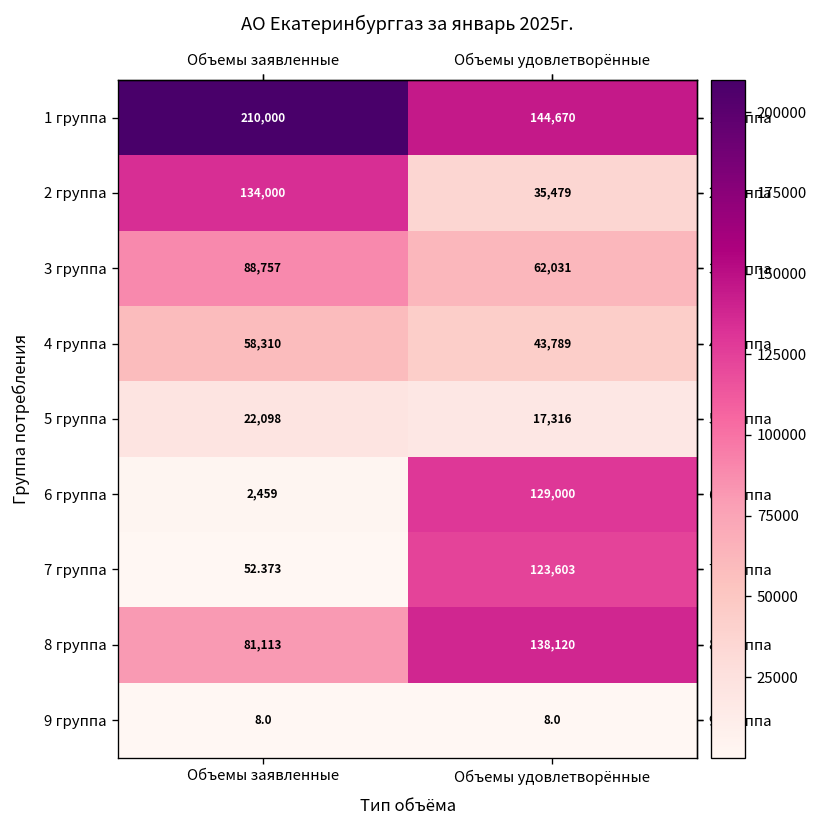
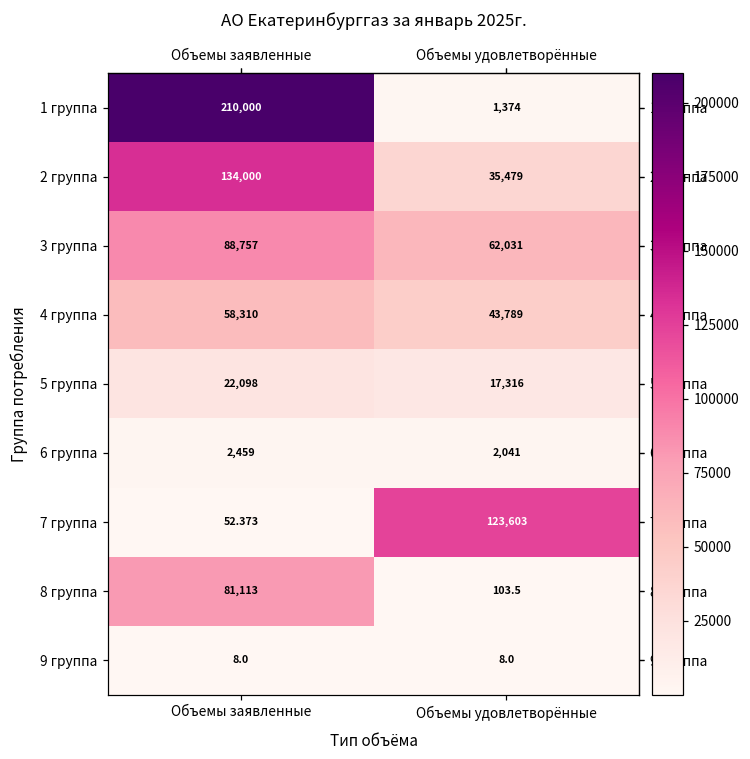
  {
    "1 группа": {
      "Объемы заявленные": "210,000",
-     "Объемы удовлетворённые": "144,670"
+     "Объемы удовлетворённые": "1,374"
    },
    "2 группа": {
      "Объемы заявленные": "134,000",
      "Объемы удовлетворённые": "35,479"
    },
    "3 группа": {
      "Объемы заявленные": "88,757",
      "Объемы удовлетворённые": "62,031"
    },
    "4 группа": {
      "Объемы заявленные": "58,310",
      "Объемы удовлетворённые": "43,789"
    },
    "5 группа": {
      "Объемы заявленные": "22,098",
      "Объемы удовлетворённые": "17,316"
    },
    "6 группа": {
      "Объемы заявленные": "2,459",
-     "Объемы удовлетворённые": "129,000"
+     "Объемы удовлетворённые": "2,041"
    },
    "7 группа": {
      "Объемы заявленные": "52.373",
      "Объемы удовлетворённые": "123,603"
    },
    "8 группа": {
      "Объемы заявленные": "81,113",
-     "Объемы удовлетворённые": "138,120"
+     "Объемы удовлетворённые": "103.5"
    },
    "9 группа": {
      "Объемы заявленные": "8.0",
      "Объемы удовлетворённые": "8.0"
    }
  }
